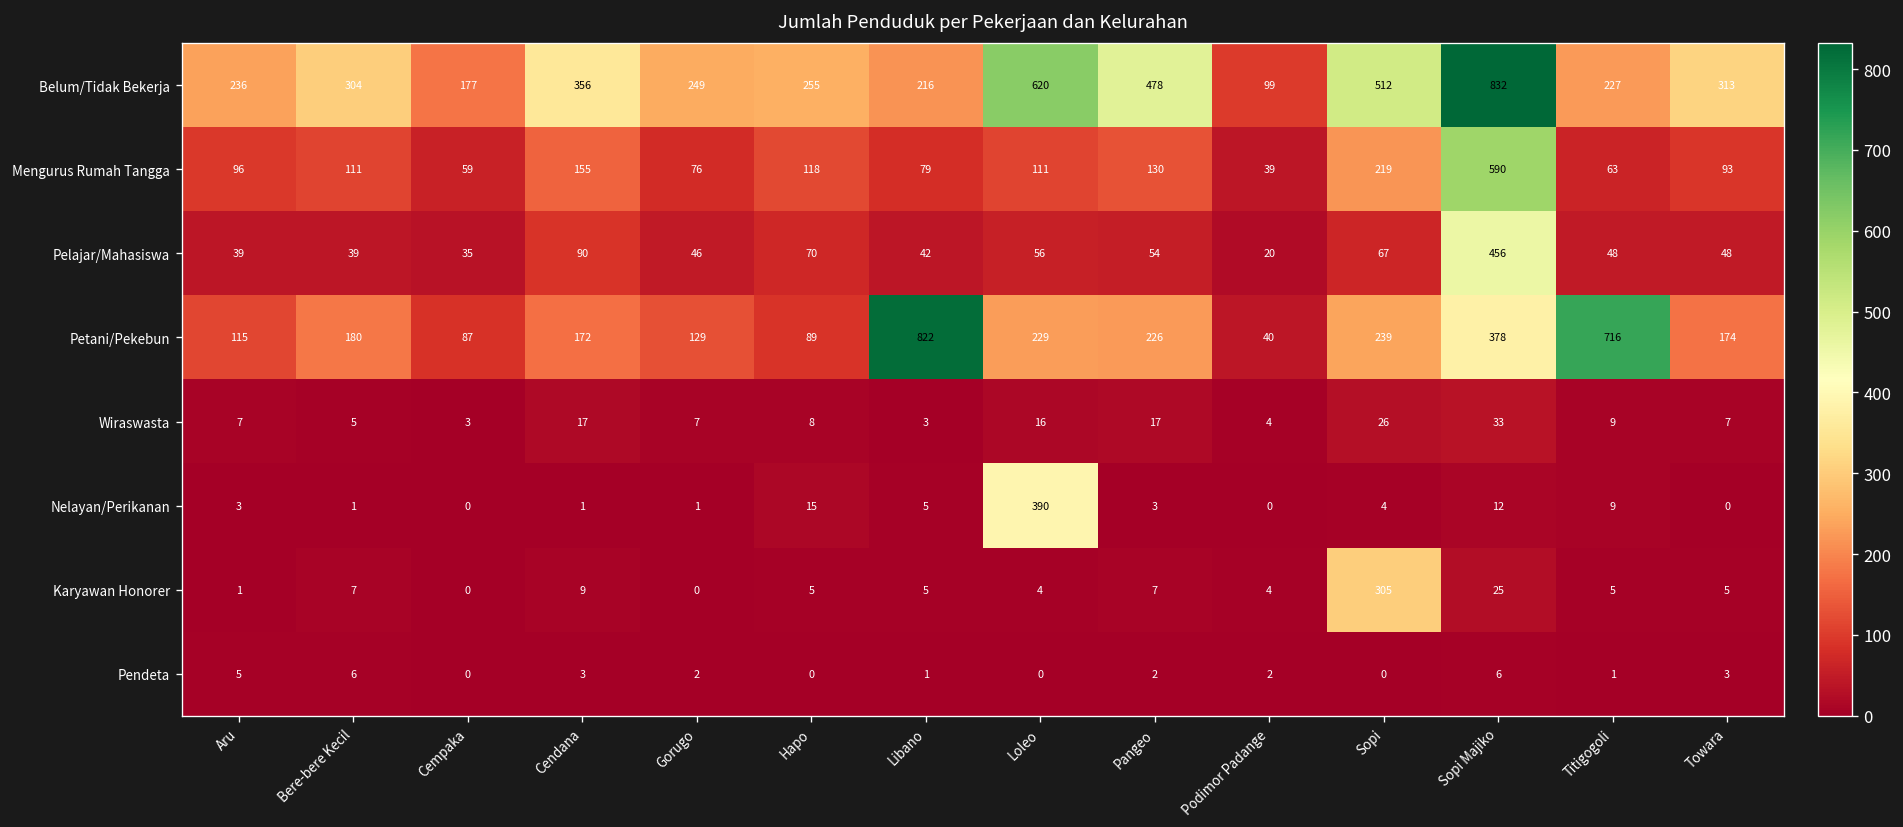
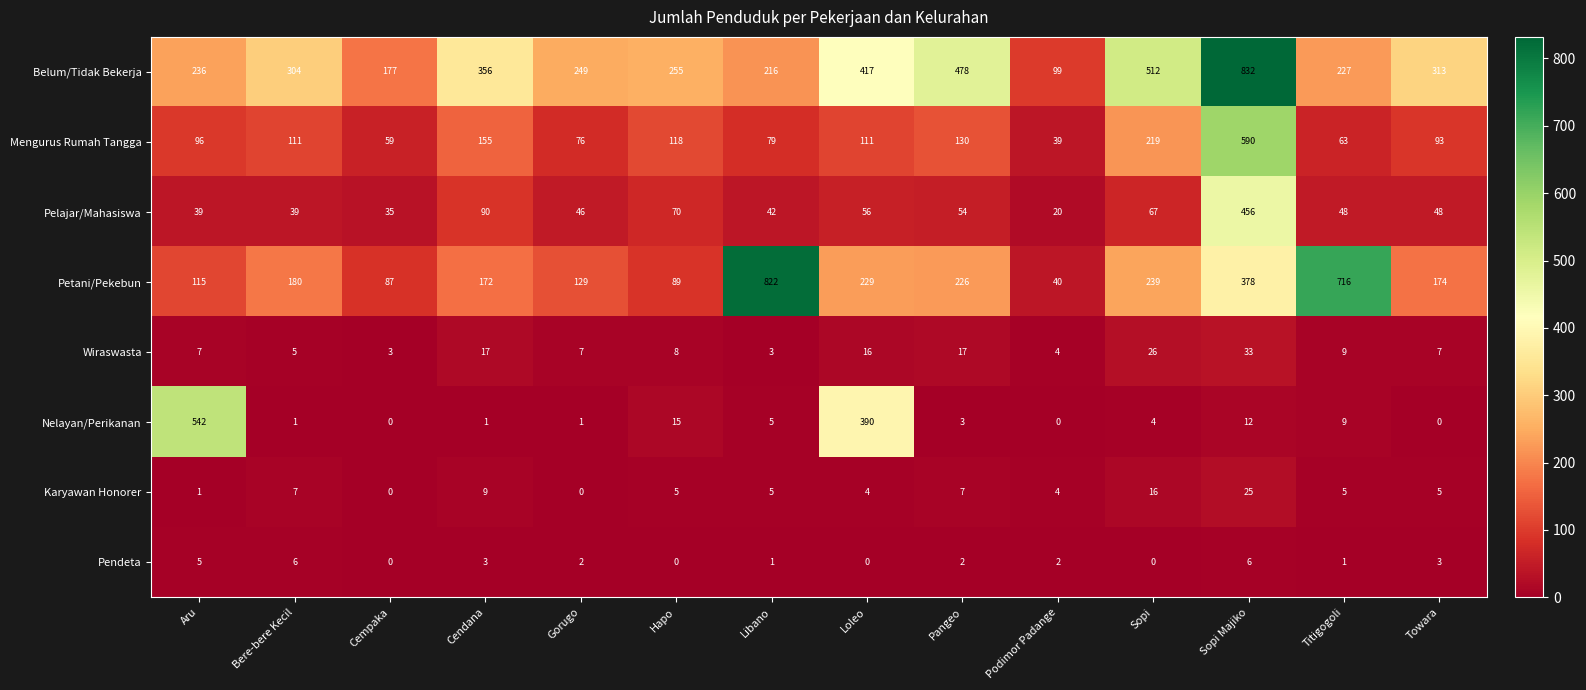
  {
    "Belum/Tidak Bekerja": {
      "Aru": 236,
      "Bere-bere Kecil": 304,
      "Cempaka": 177,
      "Cendana": 356,
      "Gorugo": 249,
      "Hapo": 255,
      "Libano": 216,
-     "Loleo": 620,
+     "Loleo": 417,
      "Pangeo": 478,
      "Podimor Padange": 99,
      "Sopi": 512,
      "Sopi Majiko": 832,
      "Titigogoli": 227,
      "Towara": 313
    },
    "Mengurus Rumah Tangga": {
      "Aru": 96,
      "Bere-bere Kecil": 111,
      "Cempaka": 59,
      "Cendana": 155,
      "Gorugo": 76,
      "Hapo": 118,
      "Libano": 79,
      "Loleo": 111,
      "Pangeo": 130,
      "Podimor Padange": 39,
      "Sopi": 219,
      "Sopi Majiko": 590,
      "Titigogoli": 63,
      "Towara": 93
    },
    "Pelajar/Mahasiswa": {
      "Aru": 39,
      "Bere-bere Kecil": 39,
      "Cempaka": 35,
      "Cendana": 90,
      "Gorugo": 46,
      "Hapo": 70,
      "Libano": 42,
      "Loleo": 56,
      "Pangeo": 54,
      "Podimor Padange": 20,
      "Sopi": 67,
      "Sopi Majiko": 456,
      "Titigogoli": 48,
      "Towara": 48
    },
    "Petani/Pekebun": {
      "Aru": 115,
      "Bere-bere Kecil": 180,
      "Cempaka": 87,
      "Cendana": 172,
      "Gorugo": 129,
      "Hapo": 89,
      "Libano": 822,
      "Loleo": 229,
      "Pangeo": 226,
      "Podimor Padange": 40,
      "Sopi": 239,
      "Sopi Majiko": 378,
      "Titigogoli": 716,
      "Towara": 174
    },
    "Wiraswasta": {
      "Aru": 7,
      "Bere-bere Kecil": 5,
      "Cempaka": 3,
      "Cendana": 17,
      "Gorugo": 7,
      "Hapo": 8,
      "Libano": 3,
      "Loleo": 16,
      "Pangeo": 17,
      "Podimor Padange": 4,
      "Sopi": 26,
      "Sopi Majiko": 33,
      "Titigogoli": 9,
      "Towara": 7
    },
    "Nelayan/Perikanan": {
-     "Aru": 3,
+     "Aru": 542,
      "Bere-bere Kecil": 1,
      "Cempaka": 0,
      "Cendana": 1,
      "Gorugo": 1,
      "Hapo": 15,
      "Libano": 5,
      "Loleo": 390,
      "Pangeo": 3,
      "Podimor Padange": 0,
      "Sopi": 4,
      "Sopi Majiko": 12,
      "Titigogoli": 9,
      "Towara": 0
    },
    "Karyawan Honorer": {
      "Aru": 1,
      "Bere-bere Kecil": 7,
      "Cempaka": 0,
      "Cendana": 9,
      "Gorugo": 0,
      "Hapo": 5,
      "Libano": 5,
      "Loleo": 4,
      "Pangeo": 7,
      "Podimor Padange": 4,
-     "Sopi": 305,
+     "Sopi": 16,
      "Sopi Majiko": 25,
      "Titigogoli": 5,
      "Towara": 5
    },
    "Pendeta": {
      "Aru": 5,
      "Bere-bere Kecil": 6,
      "Cempaka": 0,
      "Cendana": 3,
      "Gorugo": 2,
      "Hapo": 0,
      "Libano": 1,
      "Loleo": 0,
      "Pangeo": 2,
      "Podimor Padange": 2,
      "Sopi": 0,
      "Sopi Majiko": 6,
      "Titigogoli": 1,
      "Towara": 3
    }
  }
